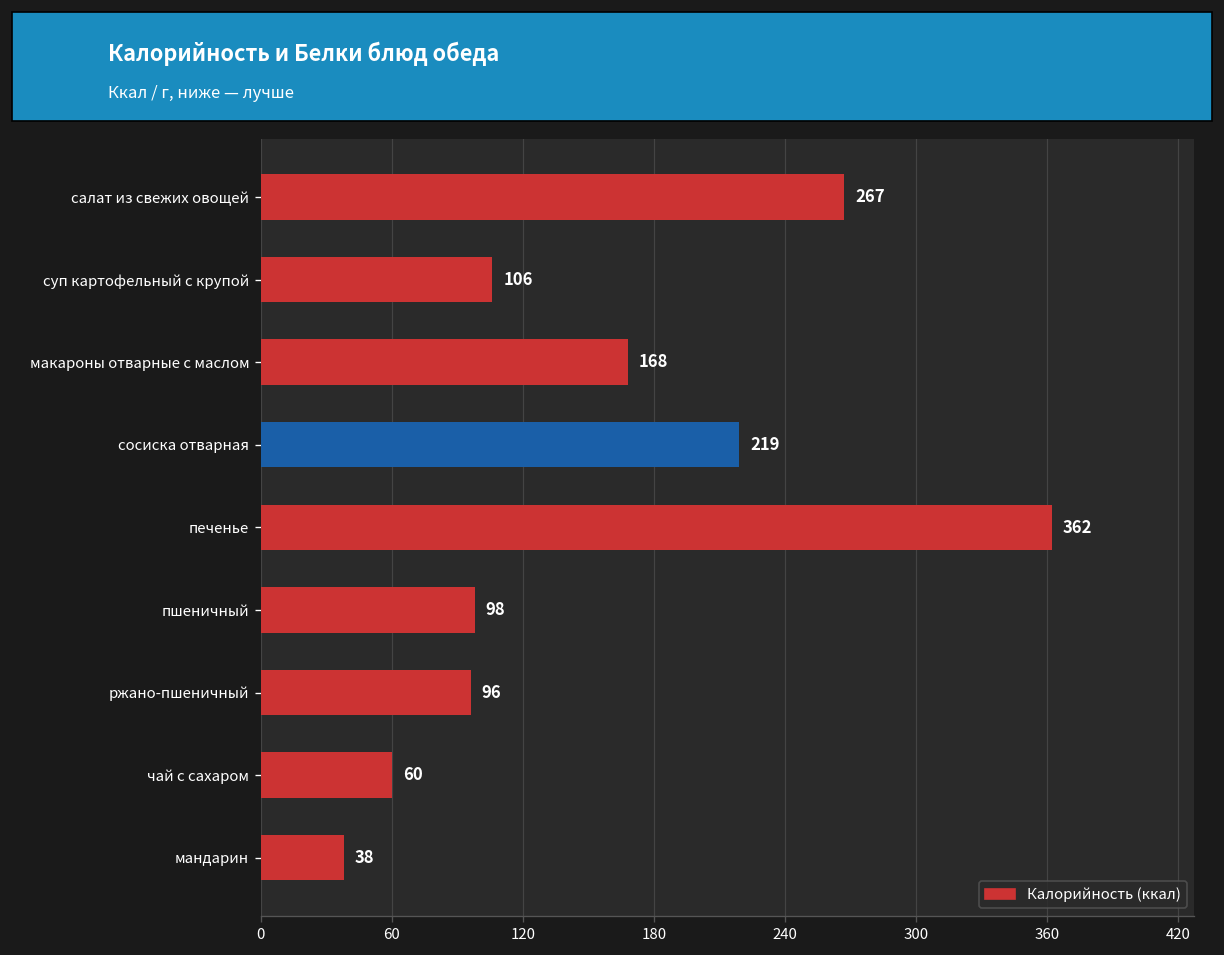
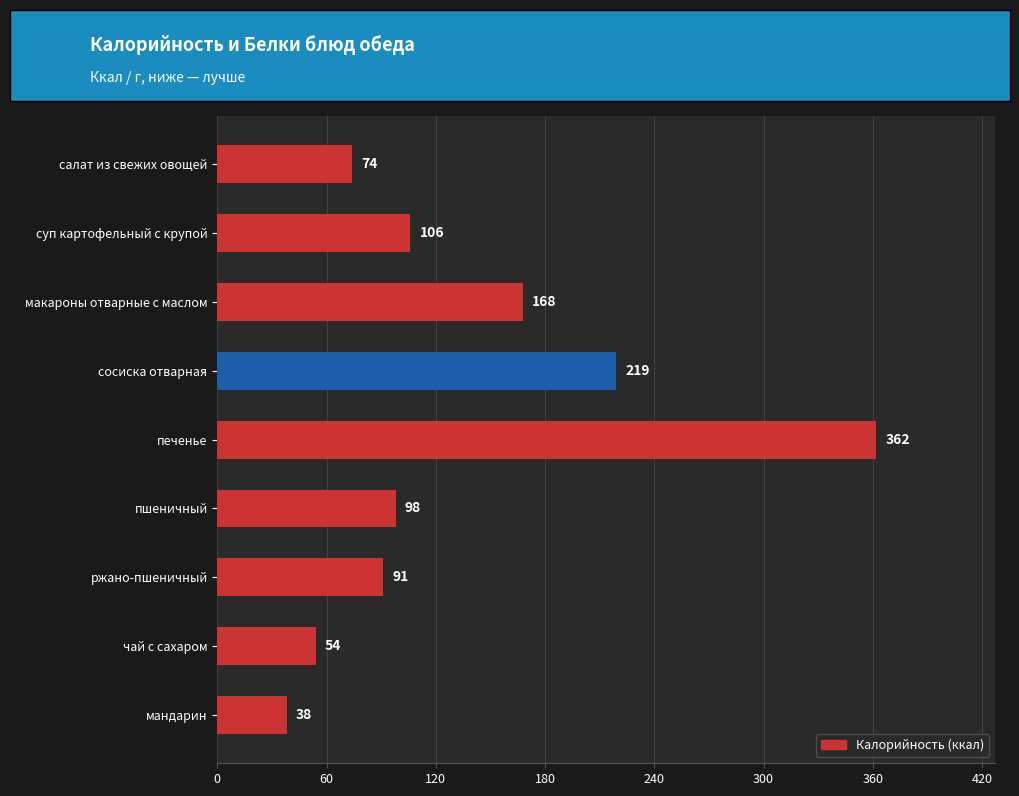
  {
-   "салат из свежих овощей": 267,
+   "салат из свежих овощей": 74,
    "суп картофельный с крупой": 106,
    "макароны отварные с маслом": 168,
    "сосиска отварная": 219,
    "печенье": 362,
    "пшеничный": 98,
-   "ржано-пшеничный": 96,
-   "чай с сахаром": 60,
+   "ржано-пшеничный": 91,
+   "чай с сахаром": 54,
    "мандарин": 38
  }
